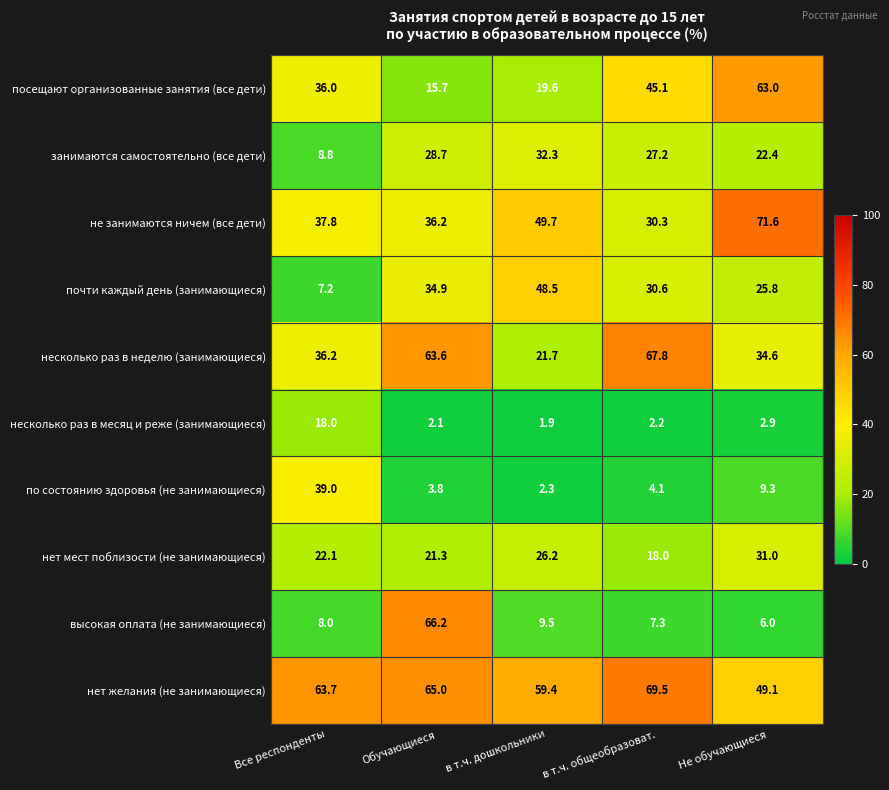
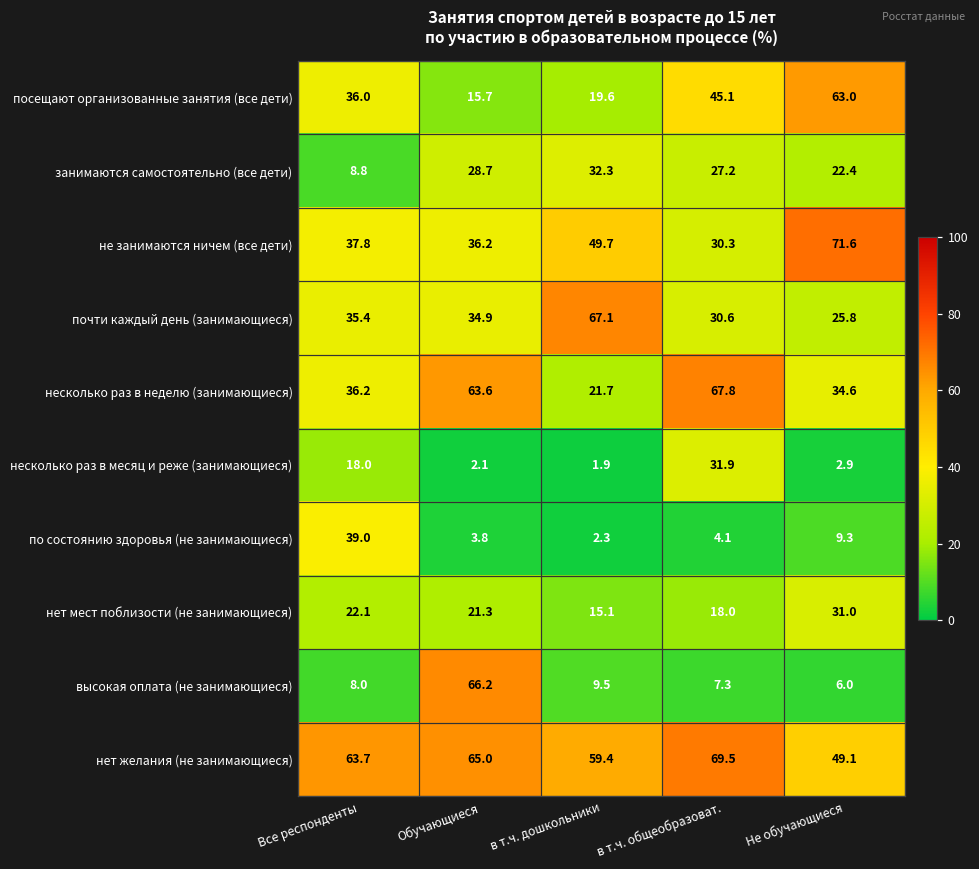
  {
    "посещают организованные занятия (все дети)": {
      "Все респонденты": 36.0,
      "Обучающиеся": 15.7,
      "в т.ч. дошкольники": 19.6,
      "в т.ч. общеобразоват.": 45.1,
      "Не обучающиеся": 63.0
    },
    "занимаются самостоятельно (все дети)": {
      "Все респонденты": 8.8,
      "Обучающиеся": 28.7,
      "в т.ч. дошкольники": 32.3,
      "в т.ч. общеобразоват.": 27.2,
      "Не обучающиеся": 22.4
    },
    "не занимаются ничем (все дети)": {
      "Все респонденты": 37.8,
      "Обучающиеся": 36.2,
      "в т.ч. дошкольники": 49.7,
      "в т.ч. общеобразоват.": 30.3,
      "Не обучающиеся": 71.6
    },
    "почти каждый день (занимающиеся)": {
-     "Все респонденты": 7.2,
+     "Все респонденты": 35.4,
      "Обучающиеся": 34.9,
-     "в т.ч. дошкольники": 48.5,
+     "в т.ч. дошкольники": 67.1,
      "в т.ч. общеобразоват.": 30.6,
      "Не обучающиеся": 25.8
    },
    "несколько раз в неделю (занимающиеся)": {
      "Все респонденты": 36.2,
      "Обучающиеся": 63.6,
      "в т.ч. дошкольники": 21.7,
      "в т.ч. общеобразоват.": 67.8,
      "Не обучающиеся": 34.6
    },
    "несколько раз в месяц и реже (занимающиеся)": {
      "Все респонденты": 18.0,
      "Обучающиеся": 2.1,
      "в т.ч. дошкольники": 1.9,
-     "в т.ч. общеобразоват.": 2.2,
+     "в т.ч. общеобразоват.": 31.9,
      "Не обучающиеся": 2.9
    },
    "по состоянию здоровья (не занимающиеся)": {
      "Все респонденты": 39.0,
      "Обучающиеся": 3.8,
      "в т.ч. дошкольники": 2.3,
      "в т.ч. общеобразоват.": 4.1,
      "Не обучающиеся": 9.3
    },
    "нет мест поблизости (не занимающиеся)": {
      "Все респонденты": 22.1,
      "Обучающиеся": 21.3,
-     "в т.ч. дошкольники": 26.2,
+     "в т.ч. дошкольники": 15.1,
      "в т.ч. общеобразоват.": 18.0,
      "Не обучающиеся": 31.0
    },
    "высокая оплата (не занимающиеся)": {
      "Все респонденты": 8.0,
      "Обучающиеся": 66.2,
      "в т.ч. дошкольники": 9.5,
      "в т.ч. общеобразоват.": 7.3,
      "Не обучающиеся": 6.0
    },
    "нет желания (не занимающиеся)": {
      "Все респонденты": 63.7,
      "Обучающиеся": 65.0,
      "в т.ч. дошкольники": 59.4,
      "в т.ч. общеобразоват.": 69.5,
      "Не обучающиеся": 49.1
    }
  }
